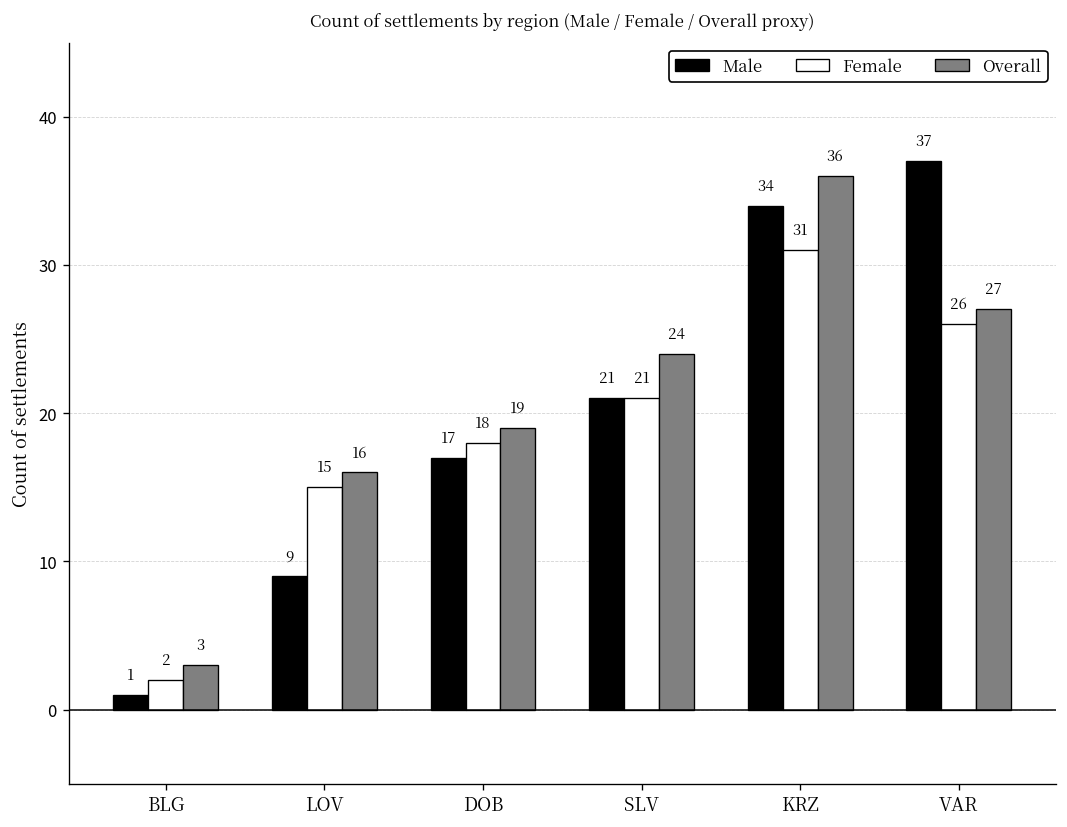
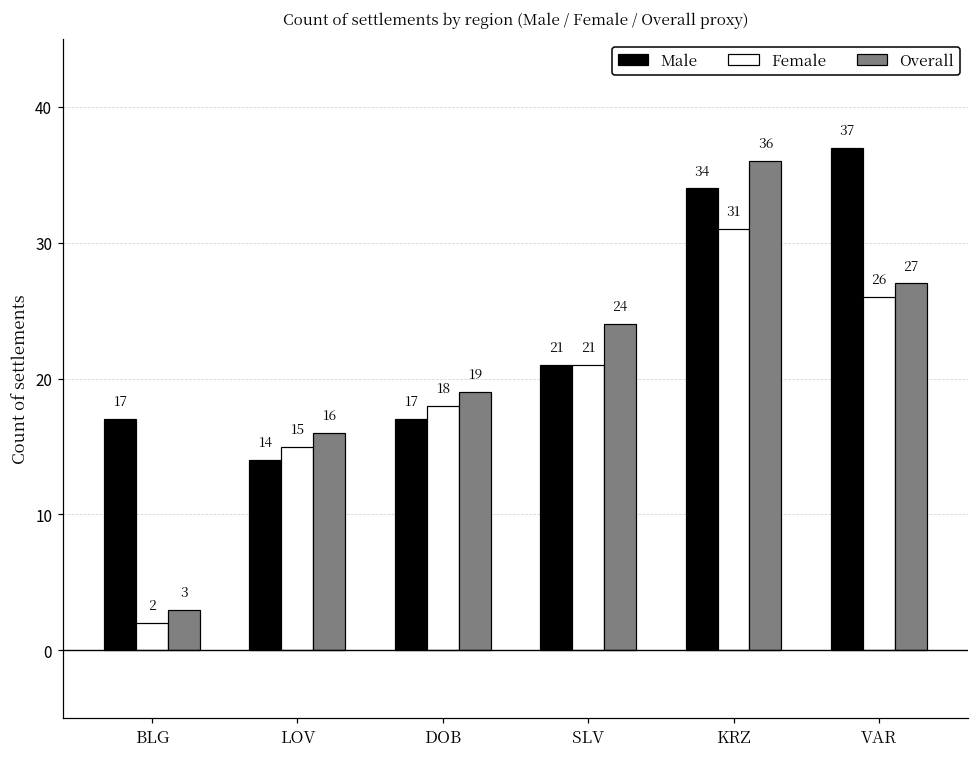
  {
    "Male": {
-     "BLG": 1,
-     "LOV": 9,
+     "BLG": 17,
+     "LOV": 14,
      "DOB": 17,
      "SLV": 21,
      "KRZ": 34,
      "VAR": 37
    },
    "Female": {
      "BLG": 2,
      "LOV": 15,
      "DOB": 18,
      "SLV": 21,
      "KRZ": 31,
      "VAR": 26
    },
    "Overall": {
      "BLG": 3,
      "LOV": 16,
      "DOB": 19,
      "SLV": 24,
      "KRZ": 36,
      "VAR": 27
    }
  }
